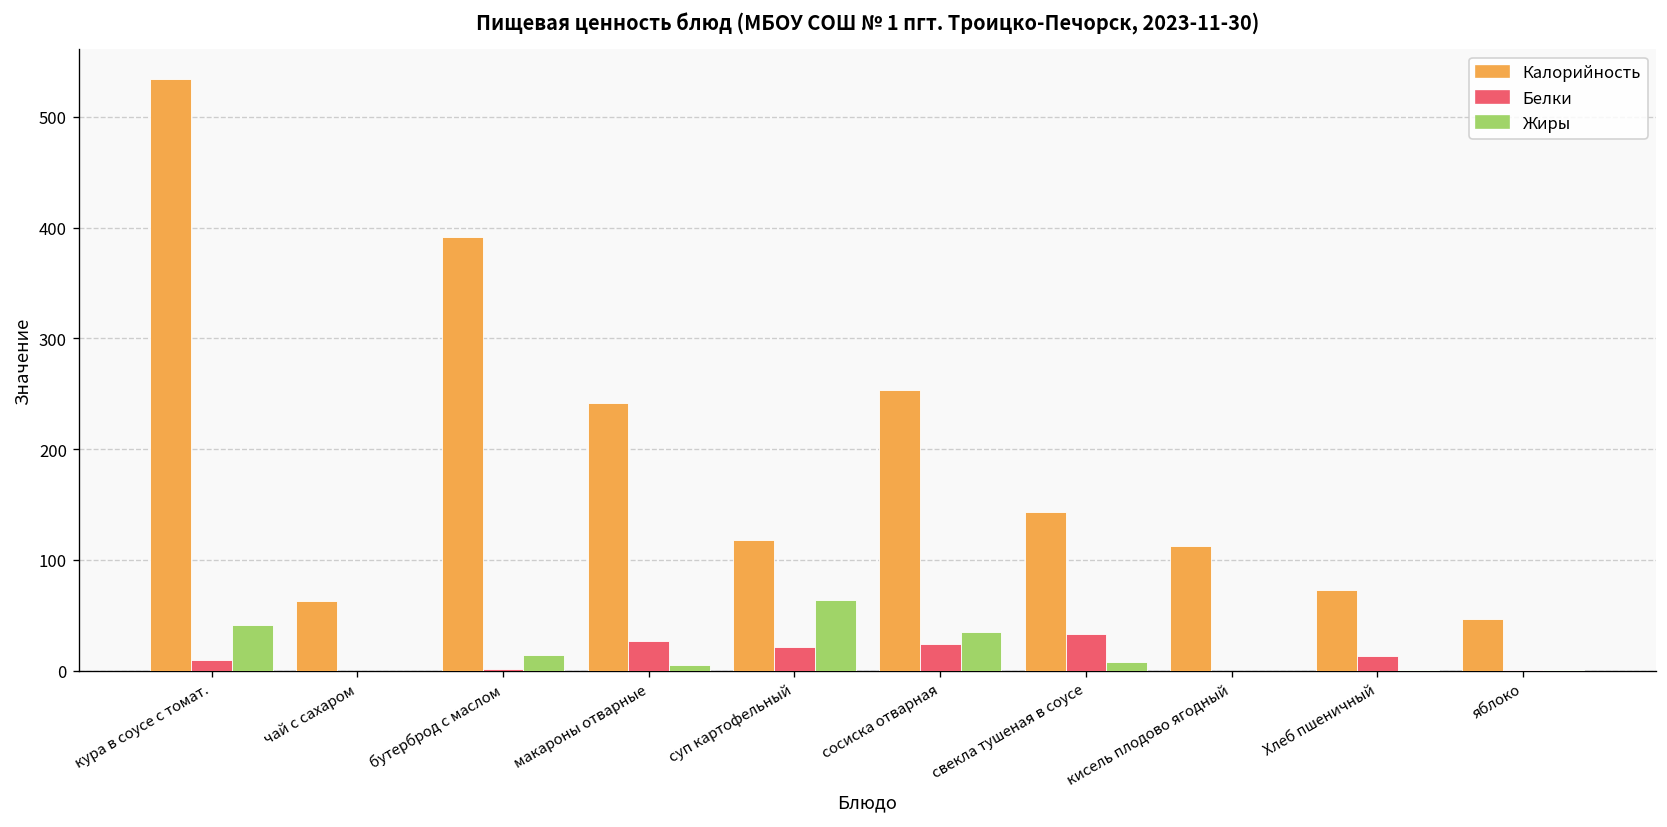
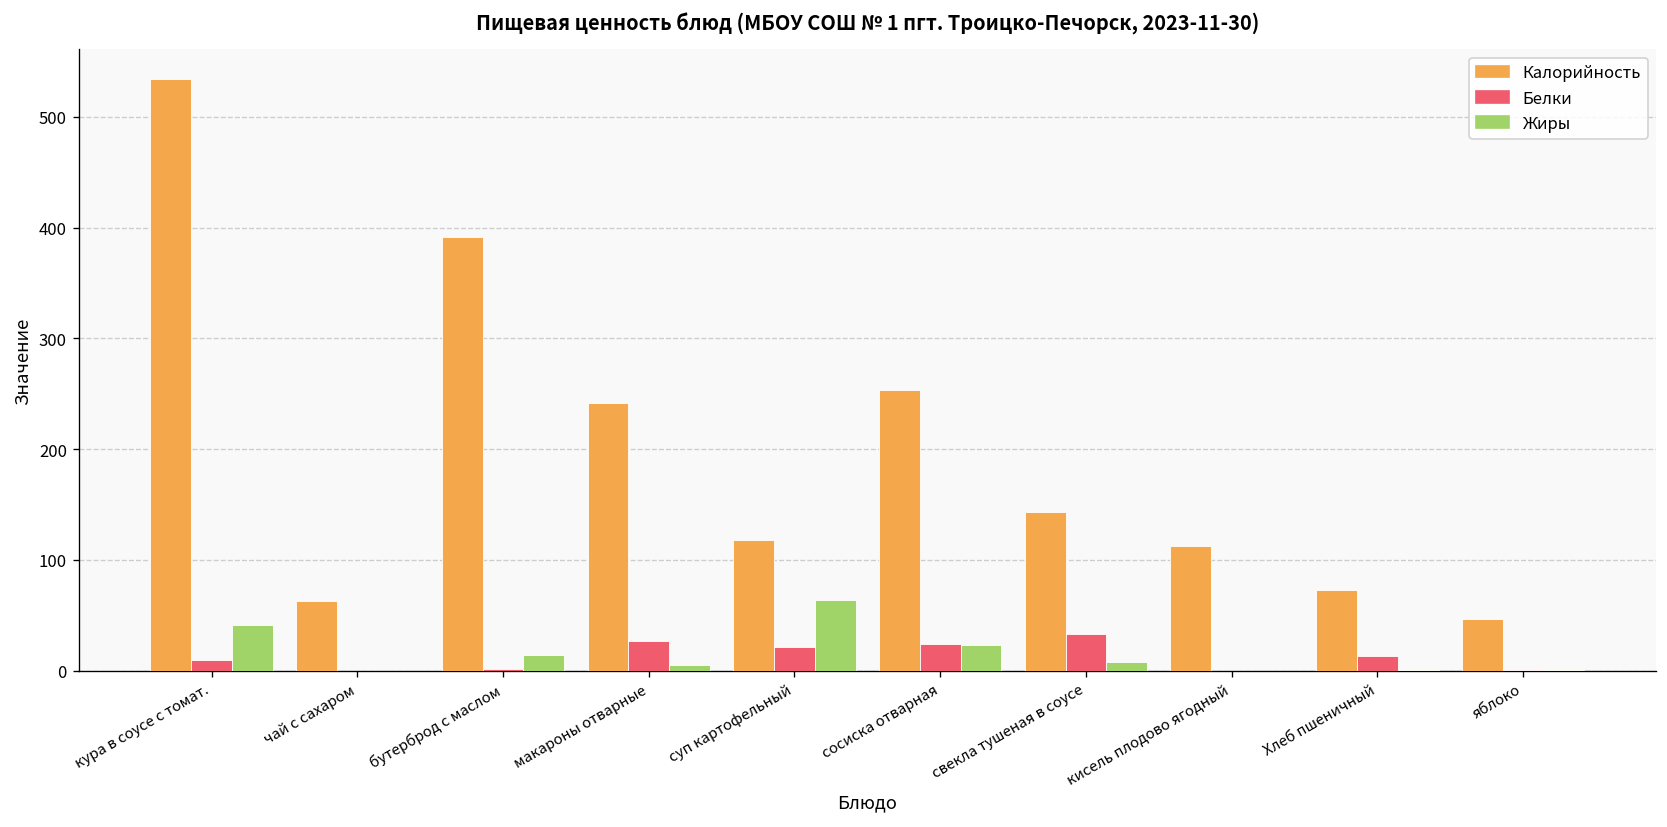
  {
    "Калорийность": {
      "кура в соусе с томат.": 530,
      "чай с сахаром": 60,
      "бутерброд с маслом": 390,
      "макароны отварные": 240,
      "суп картофельный": 120,
      "сосиска отварная": 250,
      "свекла тушеная в соусе": 140,
      "кисель плодово ягодный": 110,
      "Хлеб пшеничный": 70,
      "яблоко": 50
    },
    "Белки": {
      "кура в соусе с томат.": 10,
      "чай с сахаром": 0,
      "макароны отварные": 30,
      "суп картофельный": 20,
      "сосиска отварная": 20,
      "свекла тушеная в соусе": 30,
      "кисель плодово ягодный": 0,
      "Хлеб пшеничный": 10
    },
    "Жиры": {
      "кура в соусе с томат.": 40,
      "чай с сахаром": 0,
      "бутерброд с маслом": 10,
      "макароны отварные": 10,
      "суп картофельный": 60,
-     "сосиска отварная": 30,
+     "сосиска отварная": 20,
      "свекла тушеная в соусе": 10,
      "кисель плодово ягодный": 0
    }
  }
